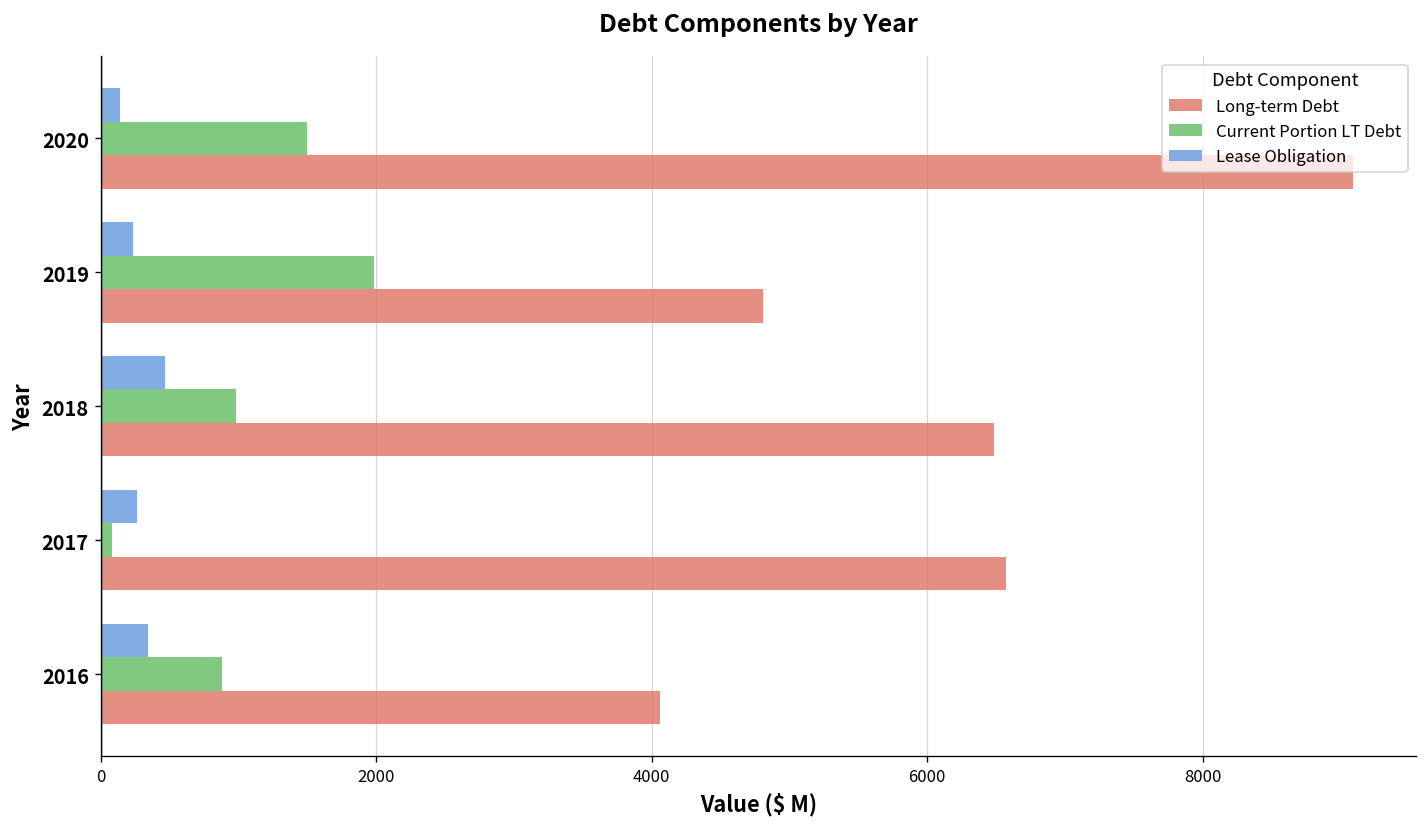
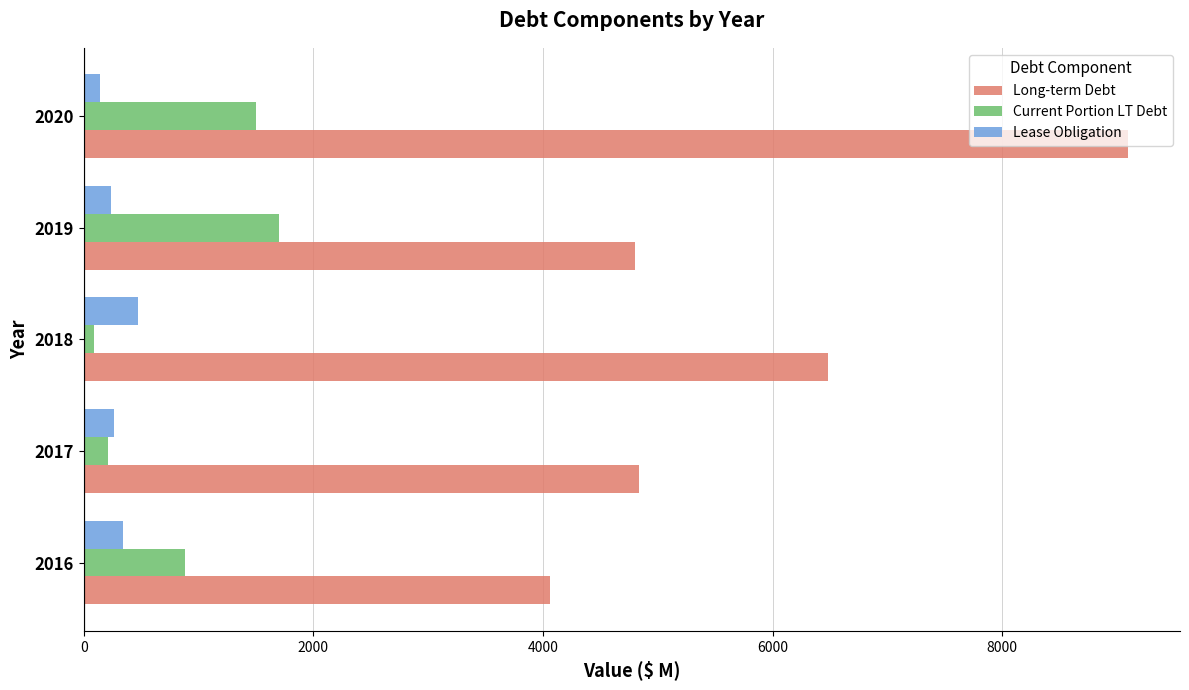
  {
    "Long-term Debt": {
      "2019": 4810,
      "2018": 6490,
-     "2017": 6570,
+     "2017": 4830,
      "2016": 4060
    },
    "Current Portion LT Debt": {
      "2020": 1500,
-     "2019": 1980,
-     "2018": 990,
-     "2017": 90,
+     "2019": 1700,
+     "2018": 90,
+     "2017": 210,
      "2016": 880
    },
    "Lease Obligation": {
      "2020": 140,
      "2019": 240,
      "2018": 470,
      "2017": 270,
      "2016": 340
    }
  }
